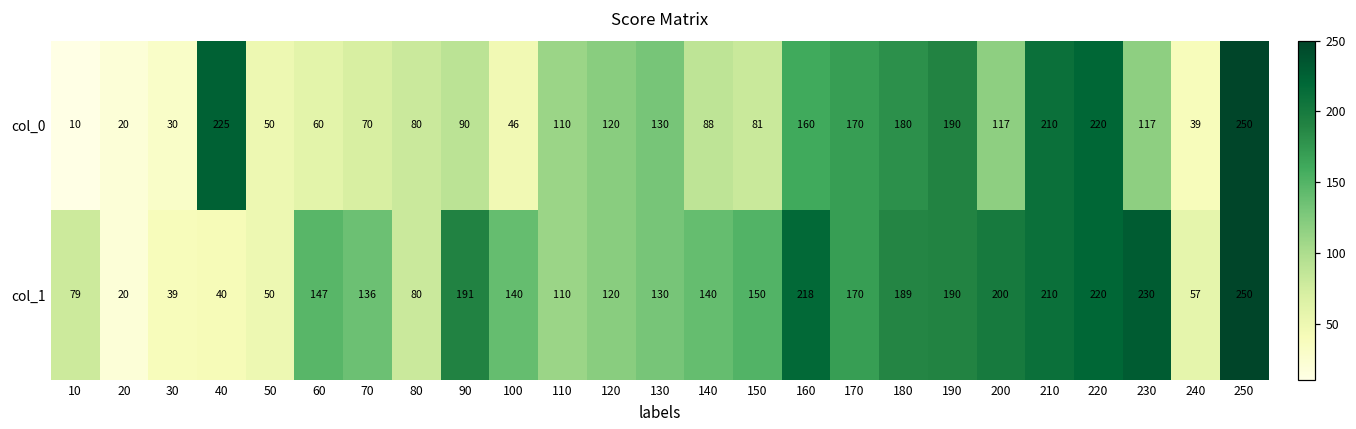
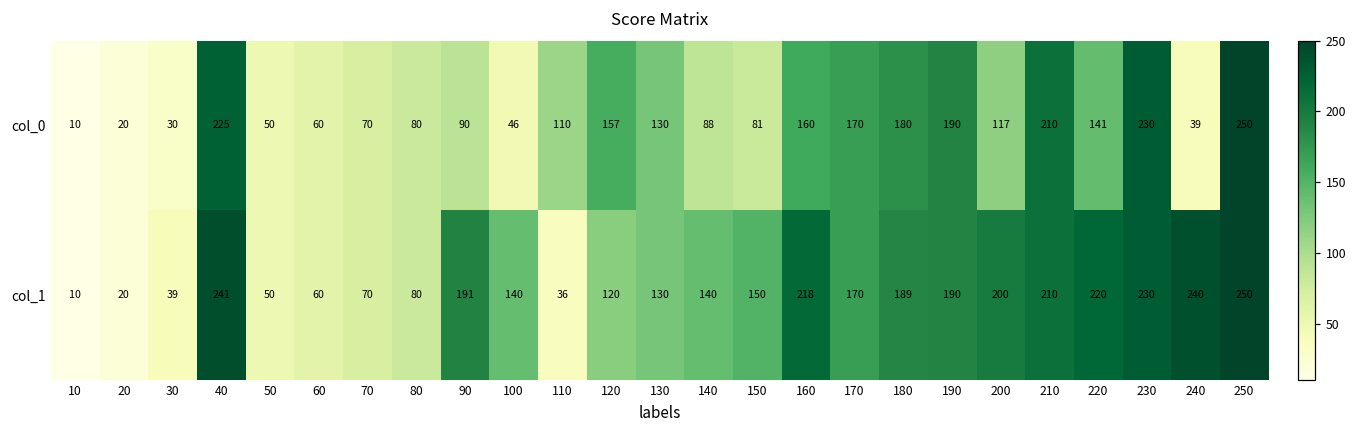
  {
    "col_0": {
      "10": 10,
      "20": 20,
      "30": 30,
      "40": 225,
      "50": 50,
      "60": 60,
      "70": 70,
      "80": 80,
      "90": 90,
      "100": 46,
      "110": 110,
-     "120": 120,
+     "120": 157,
      "130": 130,
      "140": 88,
      "150": 81,
      "160": 160,
      "170": 170,
      "180": 180,
      "190": 190,
      "200": 117,
      "210": 210,
-     "220": 220,
-     "230": 117,
+     "220": 141,
+     "230": 230,
      "240": 39,
      "250": 250
    },
    "col_1": {
-     "10": 79,
+     "10": 10,
      "20": 20,
      "30": 39,
-     "40": 40,
+     "40": 241,
      "50": 50,
-     "60": 147,
-     "70": 136,
+     "60": 60,
+     "70": 70,
      "80": 80,
      "90": 191,
      "100": 140,
-     "110": 110,
+     "110": 36,
      "120": 120,
      "130": 130,
      "140": 140,
      "150": 150,
      "160": 218,
      "170": 170,
      "180": 189,
      "190": 190,
      "200": 200,
      "210": 210,
      "220": 220,
      "230": 230,
-     "240": 57,
+     "240": 240,
      "250": 250
    }
  }
